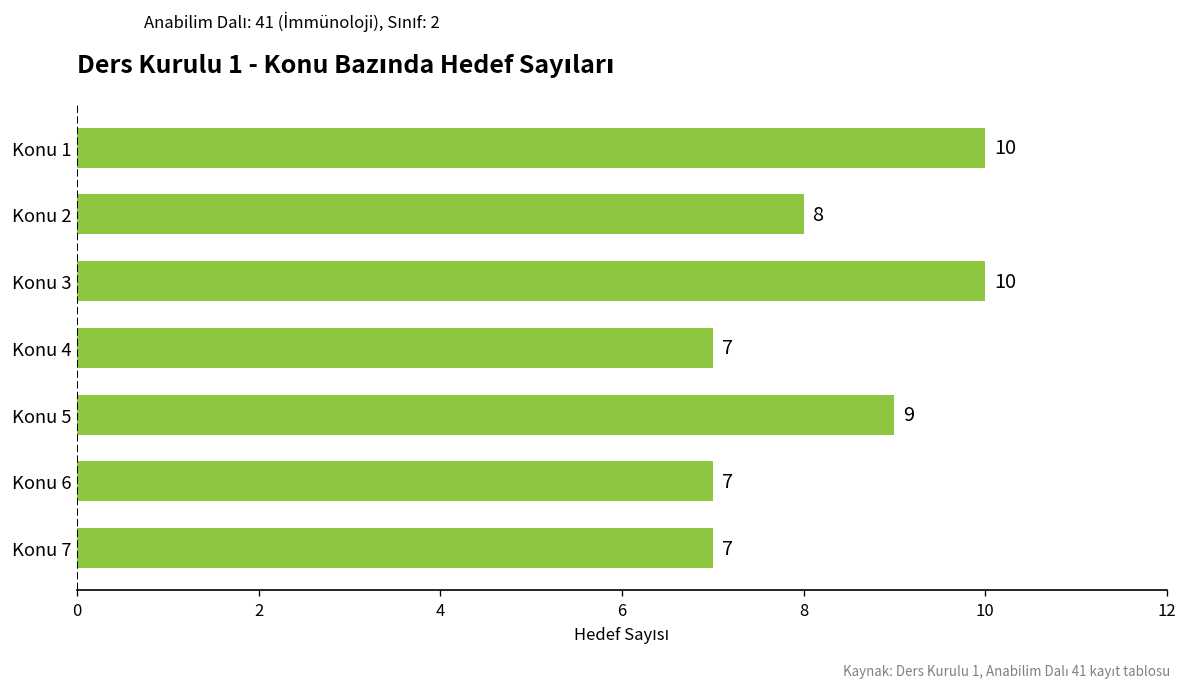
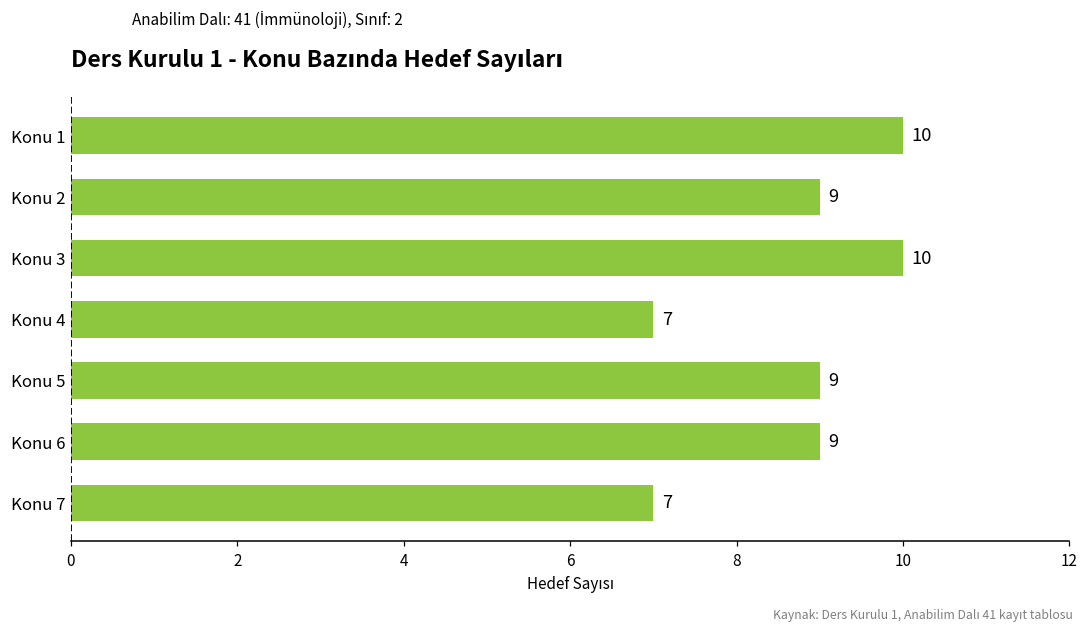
  {
    "Konu 1": 10,
-   "Konu 2": 8,
+   "Konu 2": 9,
    "Konu 3": 10,
    "Konu 4": 7,
    "Konu 5": 9,
-   "Konu 6": 7,
+   "Konu 6": 9,
    "Konu 7": 7
  }
